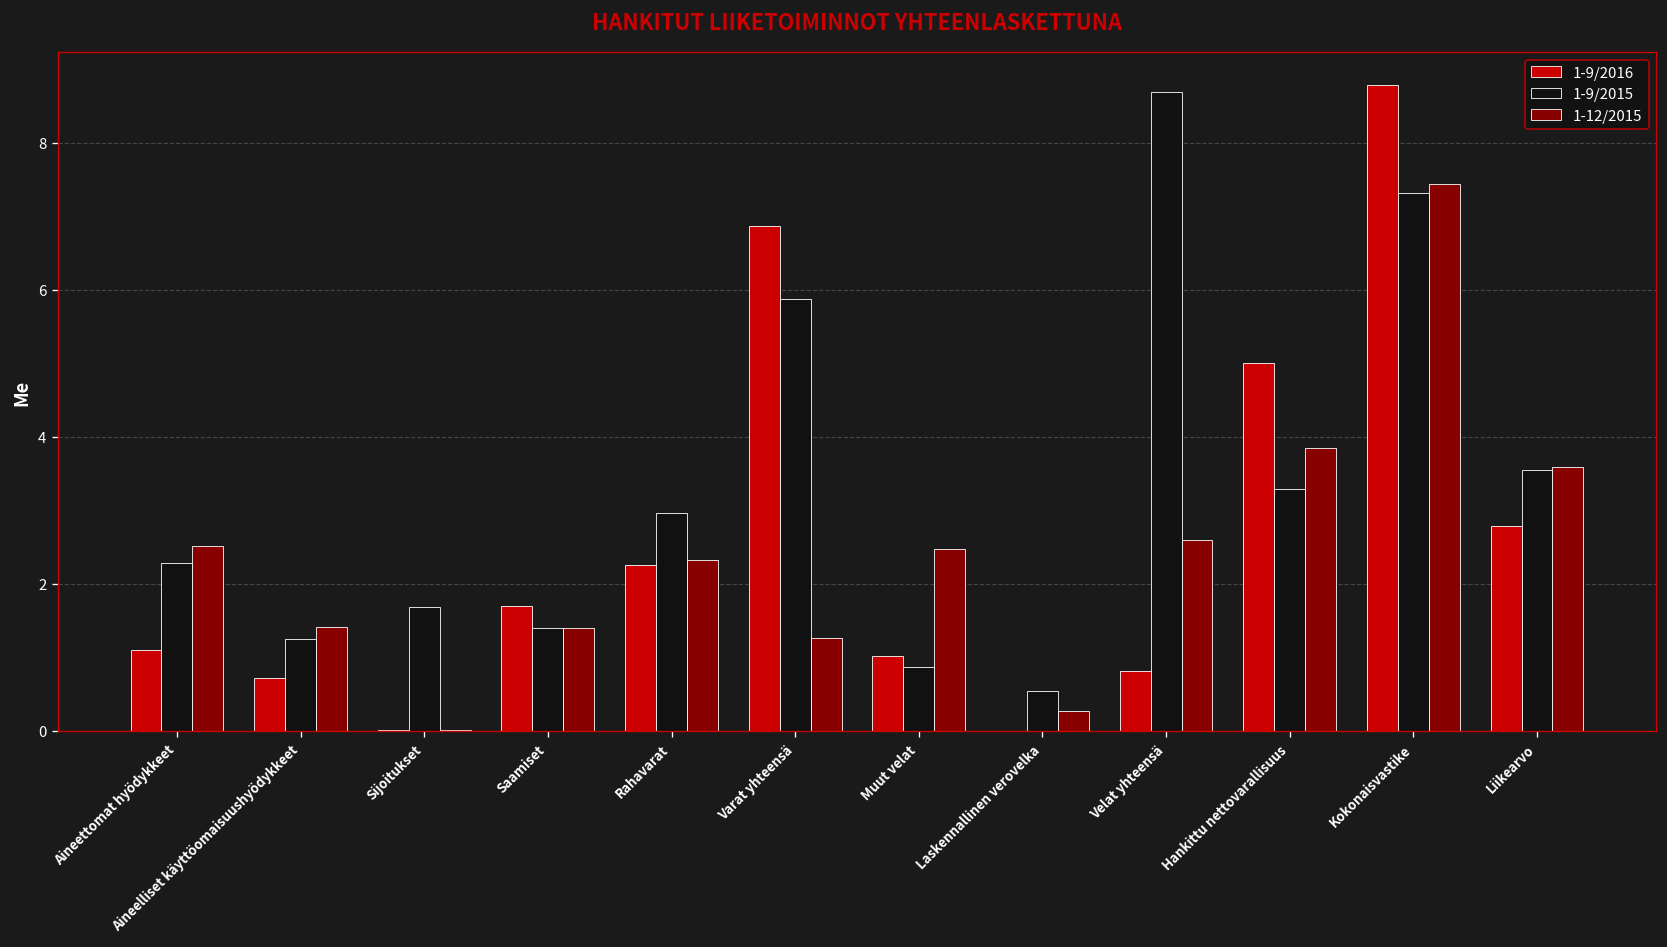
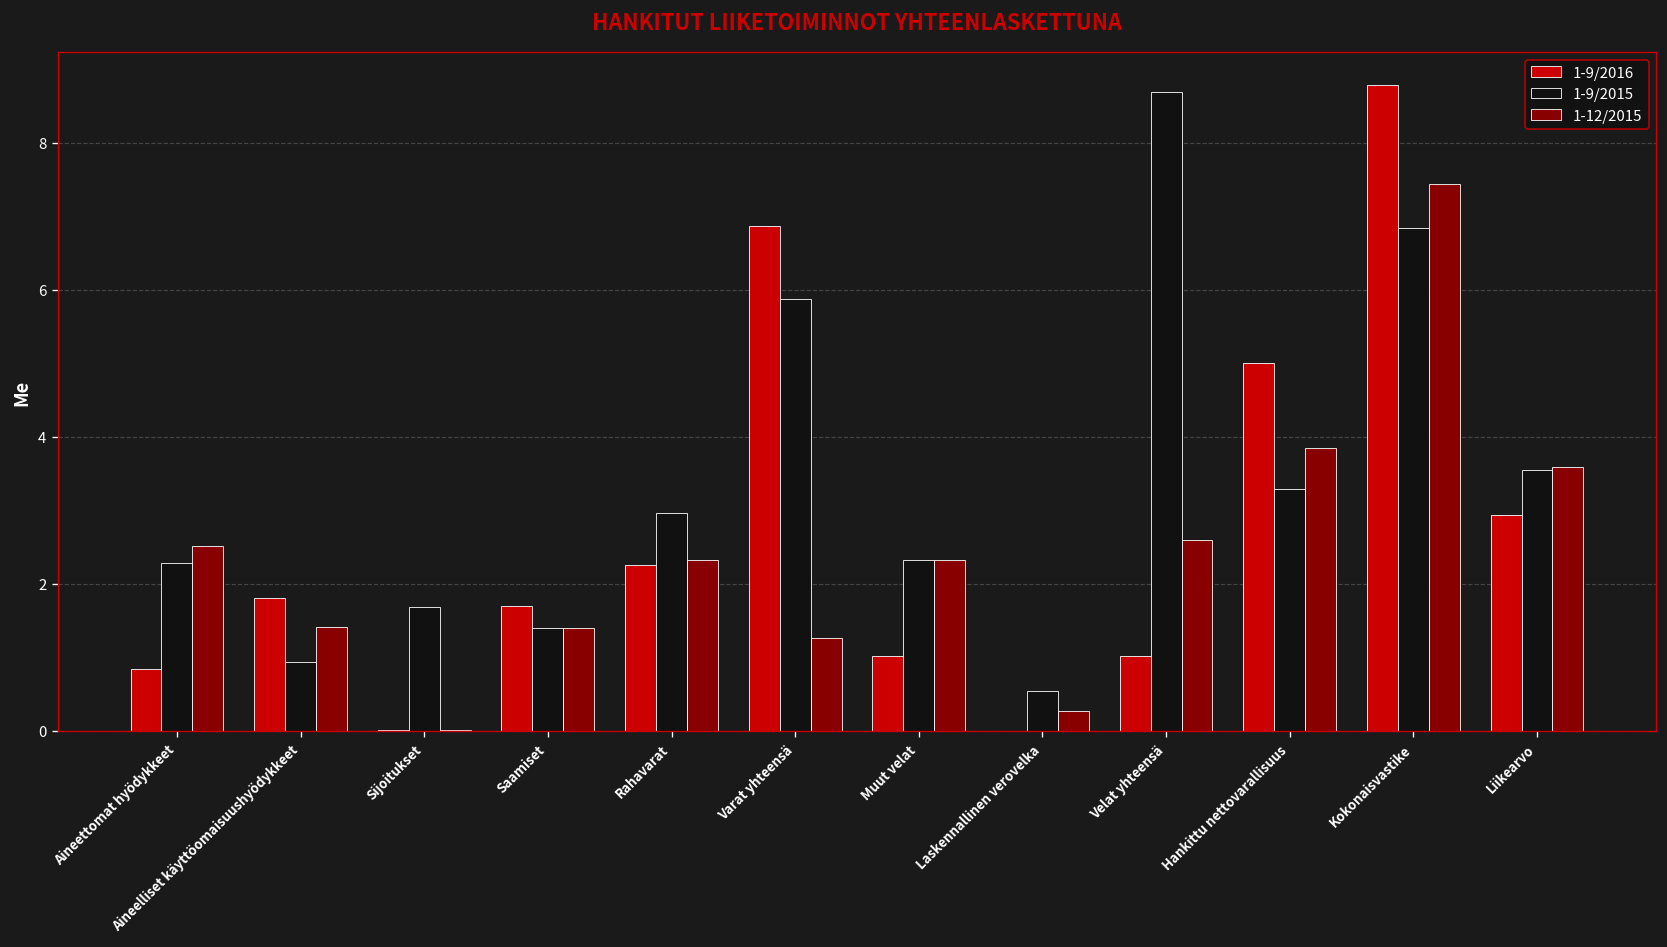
  {
    "1-9/2016": {
-     "Aineettomat hyödykkeet": 1.1,
-     "Aineelliset käyttöomaisuushyödykkeet": 0.7,
+     "Aineettomat hyödykkeet": 0.8,
+     "Aineelliset käyttöomaisuushyödykkeet": 1.8,
      "Saamiset": 1.7,
      "Rahavarat": 2.3,
      "Varat yhteensä": 6.9,
      "Muut velat": 1.0,
      "Laskennallinen verovelka": 0.0,
-     "Velat yhteensä": 0.8,
+     "Velat yhteensä": 1.0,
      "Hankittu nettovarallisuus": 5.0,
      "Kokonaisvastike": 8.8,
-     "Liikearvo": 2.8
+     "Liikearvo": 2.9
    },
    "1-9/2015": {
      "Aineettomat hyödykkeet": 2.3,
-     "Aineelliset käyttöomaisuushyödykkeet": 1.2,
+     "Aineelliset käyttöomaisuushyödykkeet": 0.9,
      "Sijoitukset": 1.7,
      "Saamiset": 1.4,
      "Rahavarat": 3.0,
      "Varat yhteensä": 5.9,
-     "Muut velat": 0.9,
+     "Muut velat": 2.3,
      "Laskennallinen verovelka": 0.5,
      "Velat yhteensä": 8.7,
      "Hankittu nettovarallisuus": 3.3,
-     "Kokonaisvastike": 7.3,
+     "Kokonaisvastike": 6.8,
      "Liikearvo": 3.5
    },
    "1-12/2015": {
      "Aineettomat hyödykkeet": 2.5,
      "Aineelliset käyttöomaisuushyödykkeet": 1.4,
      "Saamiset": 1.4,
      "Rahavarat": 2.3,
      "Varat yhteensä": 1.3,
-     "Muut velat": 2.5,
+     "Muut velat": 2.3,
      "Laskennallinen verovelka": 0.3,
      "Velat yhteensä": 2.6,
      "Hankittu nettovarallisuus": 3.8,
      "Kokonaisvastike": 7.4,
      "Liikearvo": 3.6
    }
  }
